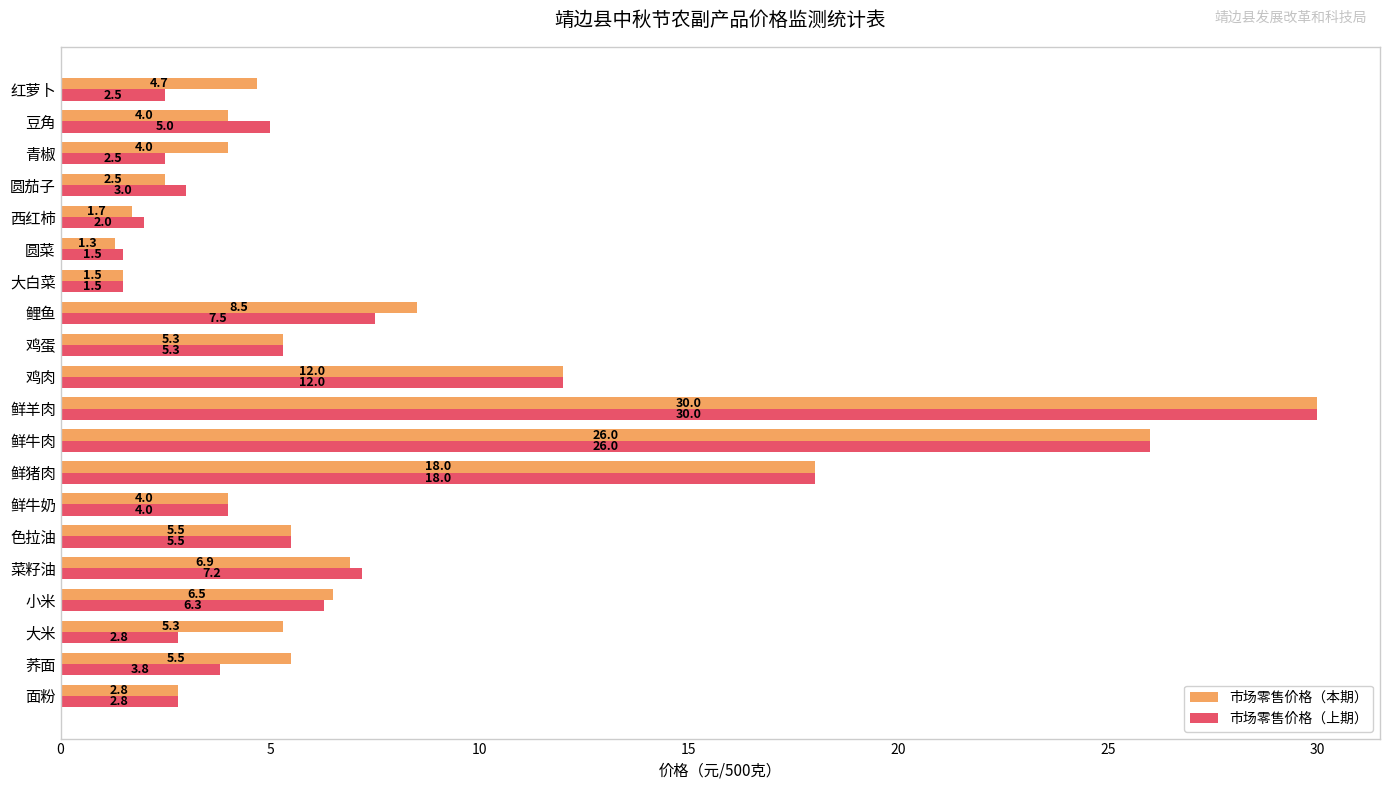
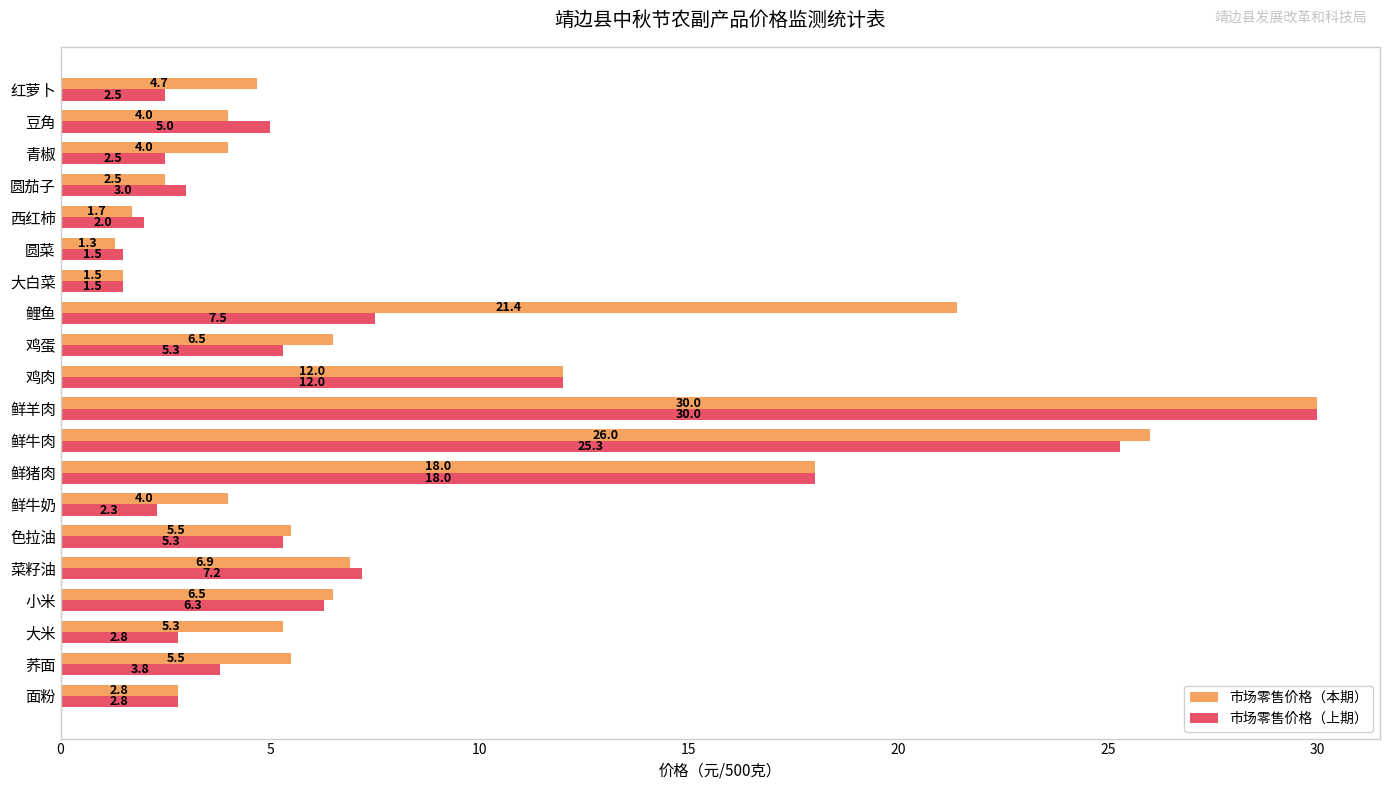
  {
    "市场零售价格（本期）": {
      "红萝卜": 4.7,
      "豆角": 4.0,
      "青椒": 4.0,
      "圆茄子": 2.5,
      "西红柿": 1.7,
      "圆菜": 1.3,
      "大白菜": 1.5,
-     "鲤鱼": 8.5,
-     "鸡蛋": 5.3,
+     "鲤鱼": 21.4,
+     "鸡蛋": 6.5,
      "鸡肉": 12.0,
      "鲜羊肉": 30.0,
      "鲜牛肉": 26.0,
      "鲜猪肉": 18.0,
      "鲜牛奶": 4.0,
      "色拉油": 5.5,
      "菜籽油": 6.9,
      "小米": 6.5,
      "大米": 5.3,
      "荞面": 5.5,
      "面粉": 2.8
    },
    "市场零售价格（上期）": {
      "红萝卜": 2.5,
      "豆角": 5.0,
      "青椒": 2.5,
      "圆茄子": 3.0,
      "西红柿": 2.0,
      "圆菜": 1.5,
      "大白菜": 1.5,
      "鲤鱼": 7.5,
      "鸡蛋": 5.3,
      "鸡肉": 12.0,
      "鲜羊肉": 30.0,
-     "鲜牛肉": 26.0,
+     "鲜牛肉": 25.3,
      "鲜猪肉": 18.0,
-     "鲜牛奶": 4.0,
-     "色拉油": 5.5,
+     "鲜牛奶": 2.3,
+     "色拉油": 5.3,
      "菜籽油": 7.2,
      "小米": 6.3,
      "大米": 2.8,
      "荞面": 3.8,
      "面粉": 2.8
    }
  }
